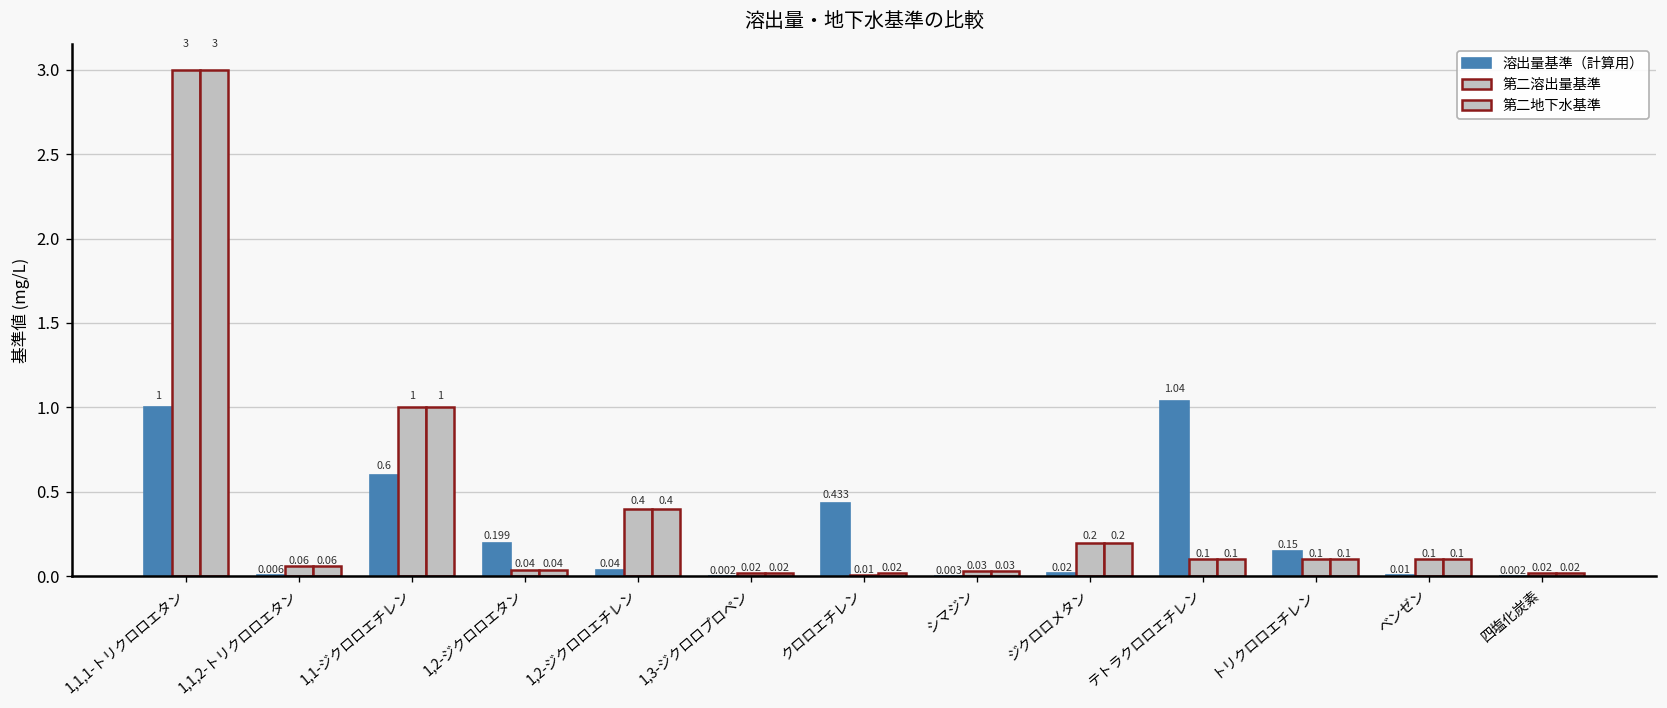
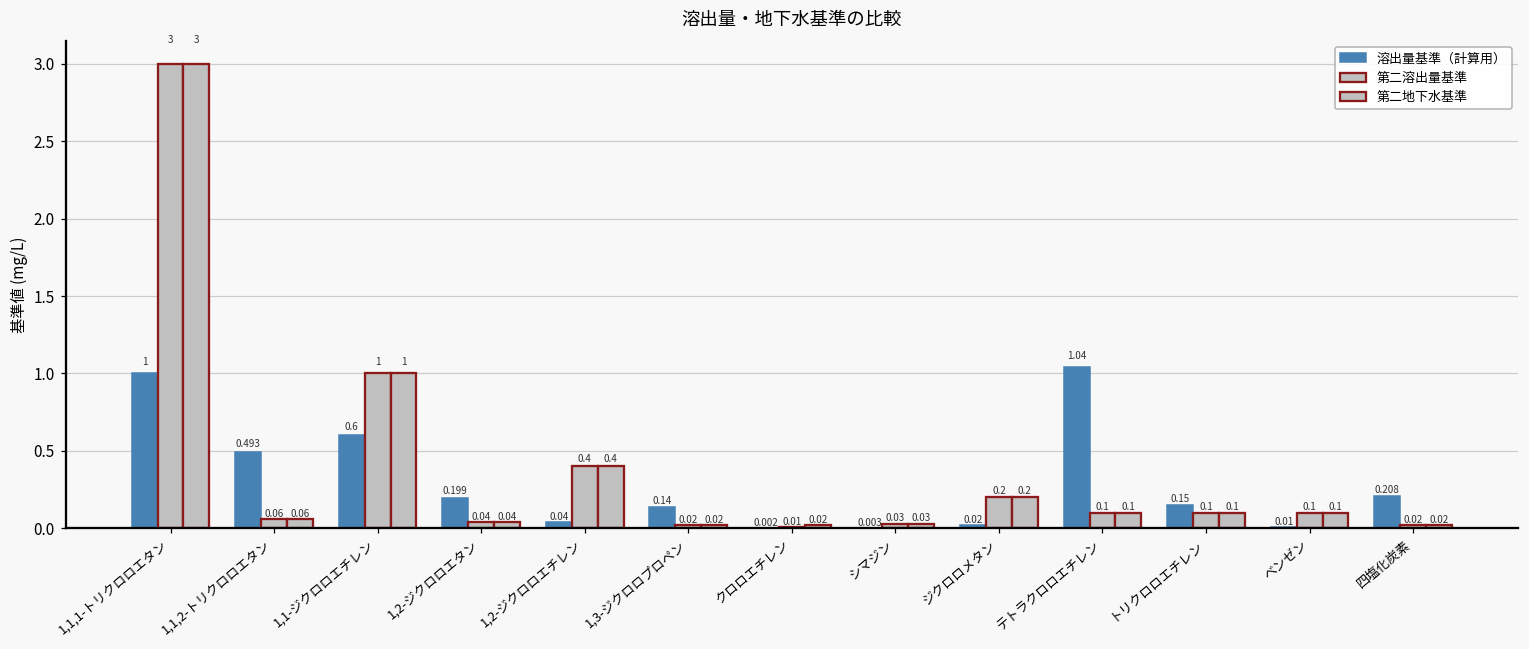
  {
    "溶出量基準（計算用）": {
      "1,1,1-トリクロロエタン": 1,
-     "1,1,2-トリクロロエタン": 0.006,
+     "1,1,2-トリクロロエタン": 0.493,
      "1,1-ジクロロエチレン": 0.6,
      "1,2-ジクロロエタン": 0.199,
      "1,2-ジクロロエチレン": 0.04,
-     "1,3-ジクロロプロペン": 0.002,
-     "クロロエチレン": 0.433,
+     "1,3-ジクロロプロペン": 0.14,
+     "クロロエチレン": 0.002,
      "シマジン": 0.003,
      "ジクロロメタン": 0.02,
      "テトラクロロエチレン": 1.04,
      "トリクロロエチレン": 0.15,
      "ベンゼン": 0.01,
-     "四塩化炭素": 0.002
+     "四塩化炭素": 0.208
    }
  }
